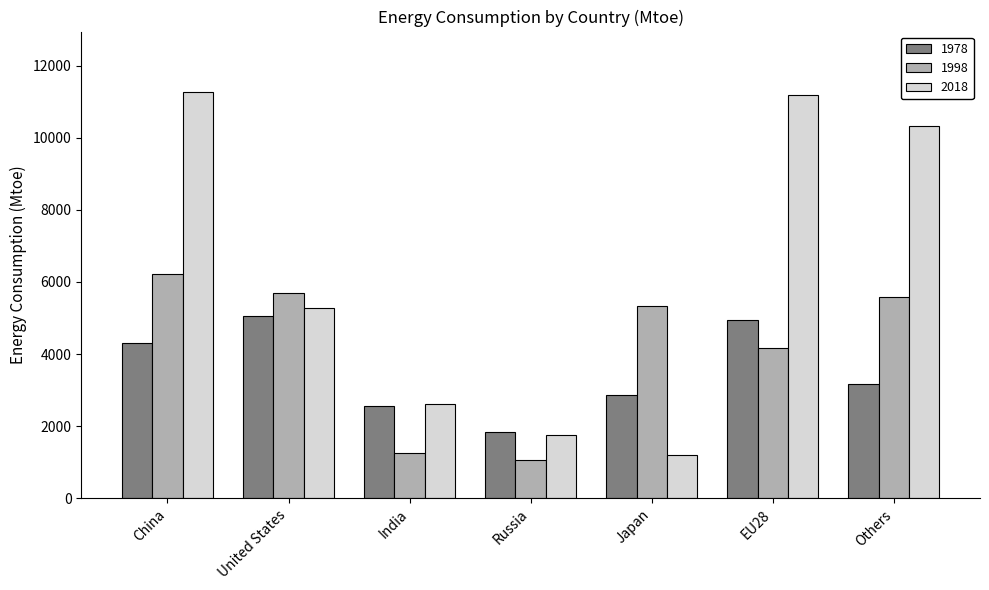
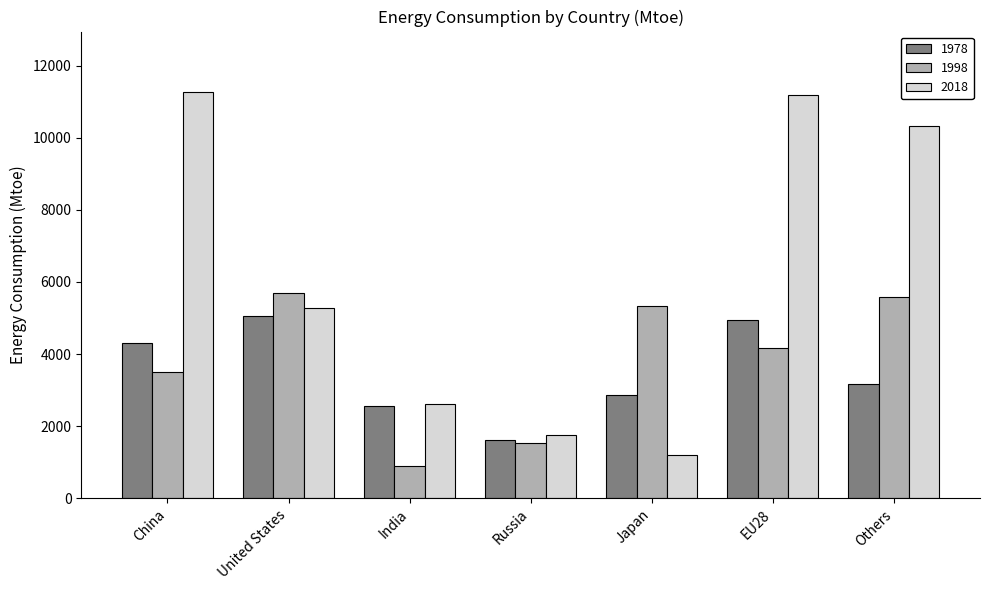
  {
    "1978": {
      "China": 4300,
      "United States": 5100,
      "India": 2600,
-     "Russia": 1800,
+     "Russia": 1600,
      "Japan": 2900,
      "EU28": 5000,
      "Others": 3200
    },
    "1998": {
-     "China": 6200,
+     "China": 3500,
      "United States": 5700,
-     "India": 1200,
-     "Russia": 1100,
+     "India": 900,
+     "Russia": 1500,
      "Japan": 5300,
      "EU28": 4200,
      "Others": 5600
    },
    "2018": {
      "China": 11300,
      "United States": 5300,
      "India": 2600,
      "Russia": 1700,
      "Japan": 1200,
      "EU28": 11200,
      "Others": 10300
    }
  }
